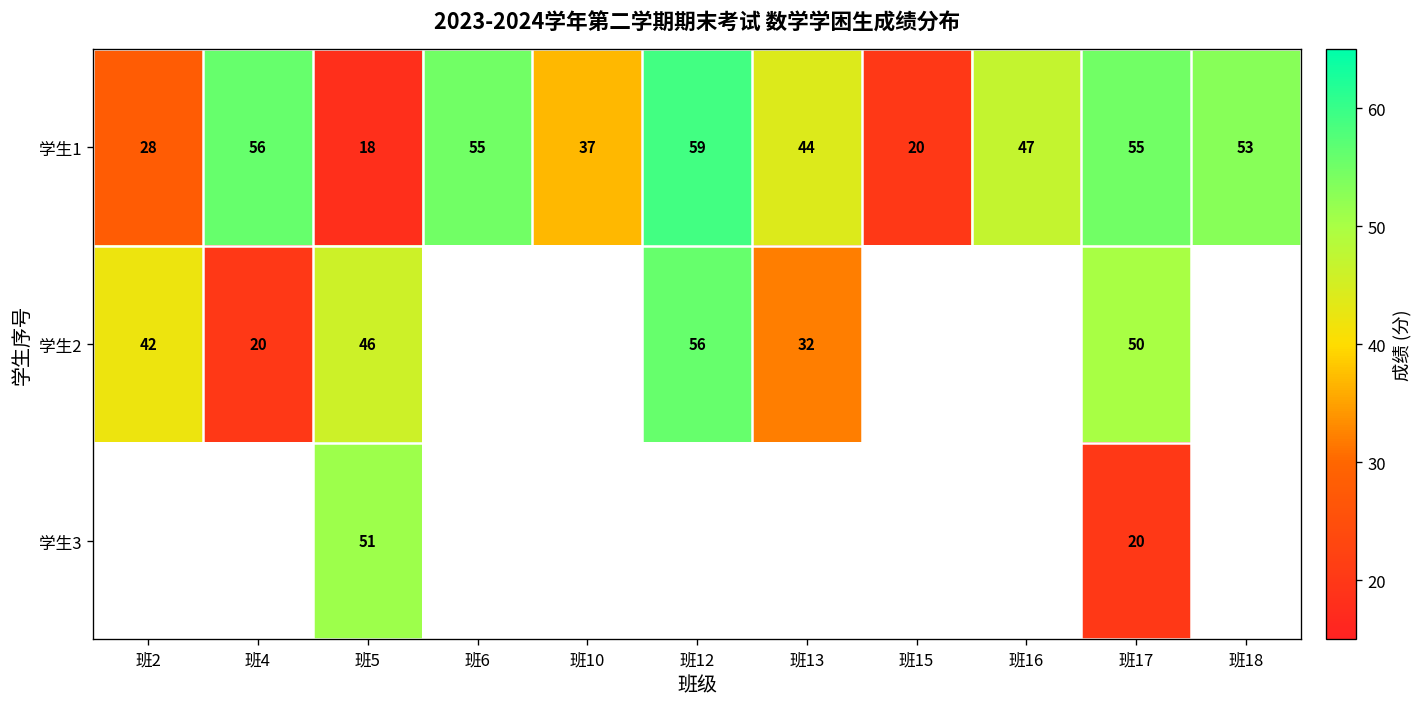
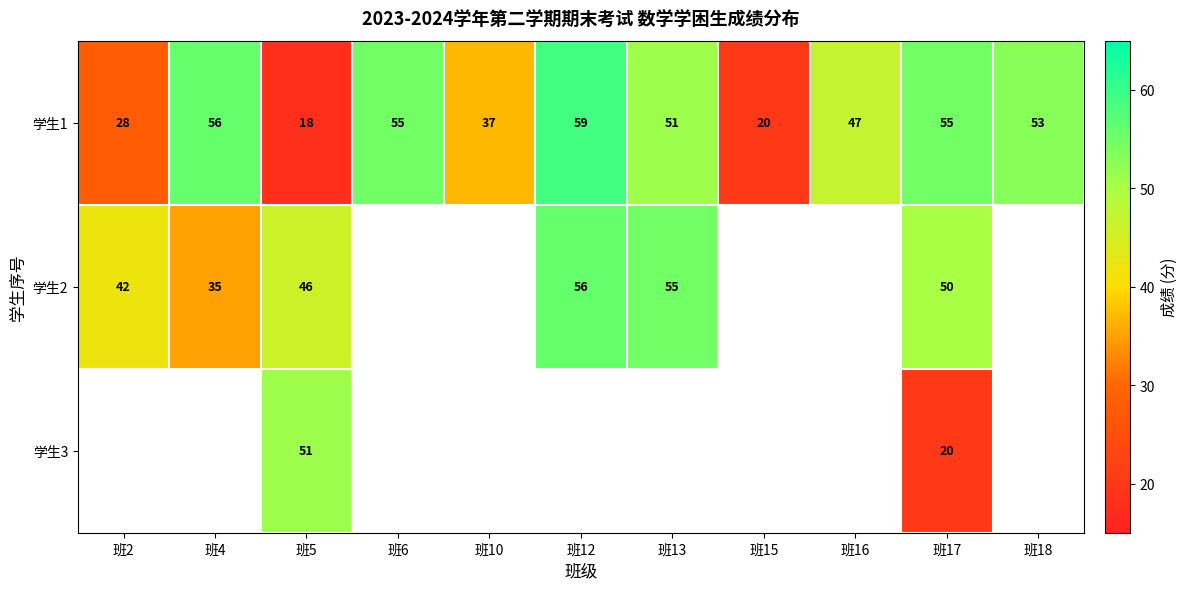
  {
    "学生1": {
      "班2": 28,
      "班4": 56,
      "班5": 18,
      "班6": 55,
      "班10": 37,
      "班12": 59,
-     "班13": 44,
+     "班13": 51,
      "班15": 20,
      "班16": 47,
      "班17": 55,
      "班18": 53
    },
    "学生2": {
      "班2": 42,
-     "班4": 20,
+     "班4": 35,
      "班5": 46,
      "班12": 56,
-     "班13": 32,
+     "班13": 55,
      "班17": 50
    },
    "学生3": {
      "班5": 51,
      "班17": 20
    }
  }
